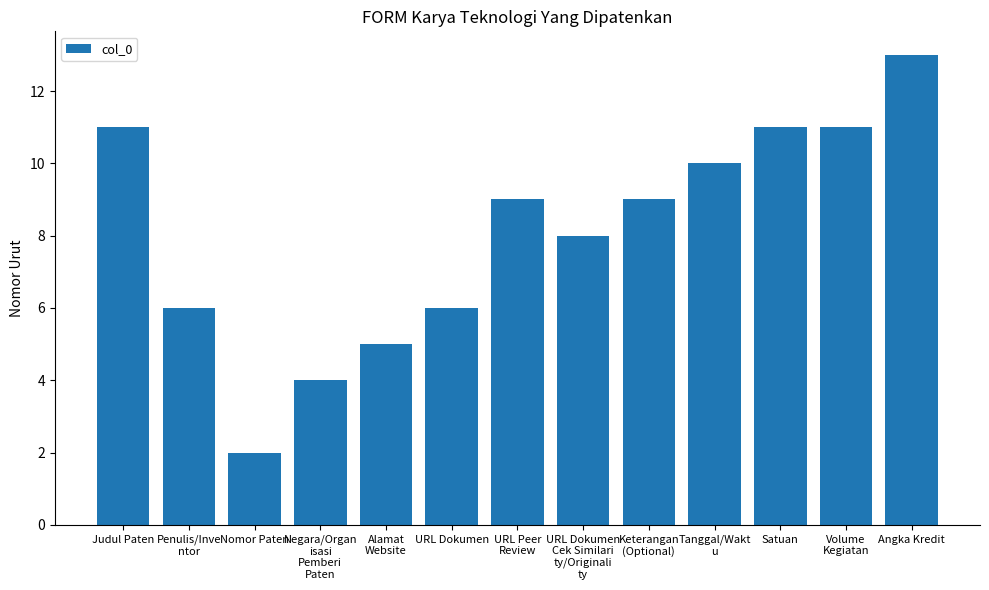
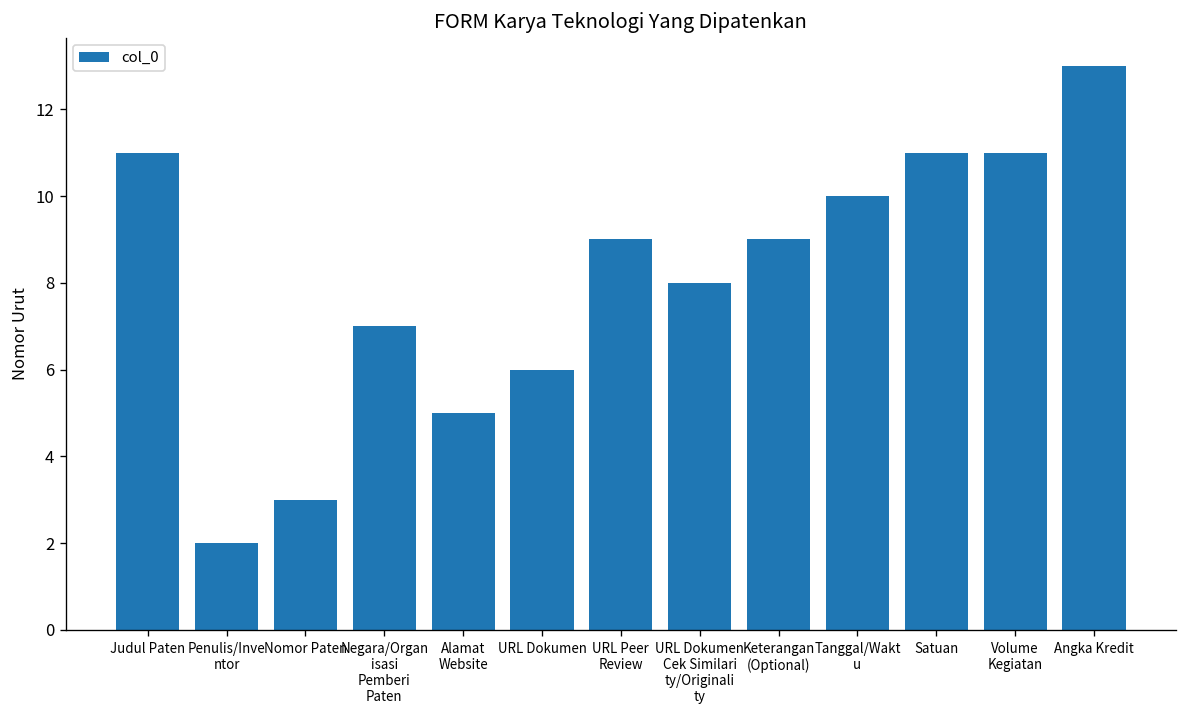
  {
    "Judul Paten": 11,
-   "Penulis/Inve ntor": 6,
-   "Nomor Paten": 2,
-   "Negara/Organ isasi Pemberi Paten": 4,
+   "Penulis/Inve ntor": 2,
+   "Nomor Paten": 3,
+   "Negara/Organ isasi Pemberi Paten": 7,
    "Alamat Website": 5,
    "URL Dokumen": 6,
    "URL Peer Review": 9,
    "URL Dokumen Cek Similari ty/Originali ty": 8,
    "Keterangan (Optional)": 9,
    "Tanggal/Wakt u": 10,
    "Satuan": 11,
    "Volume Kegiatan": 11,
    "Angka Kredit": 13
  }
